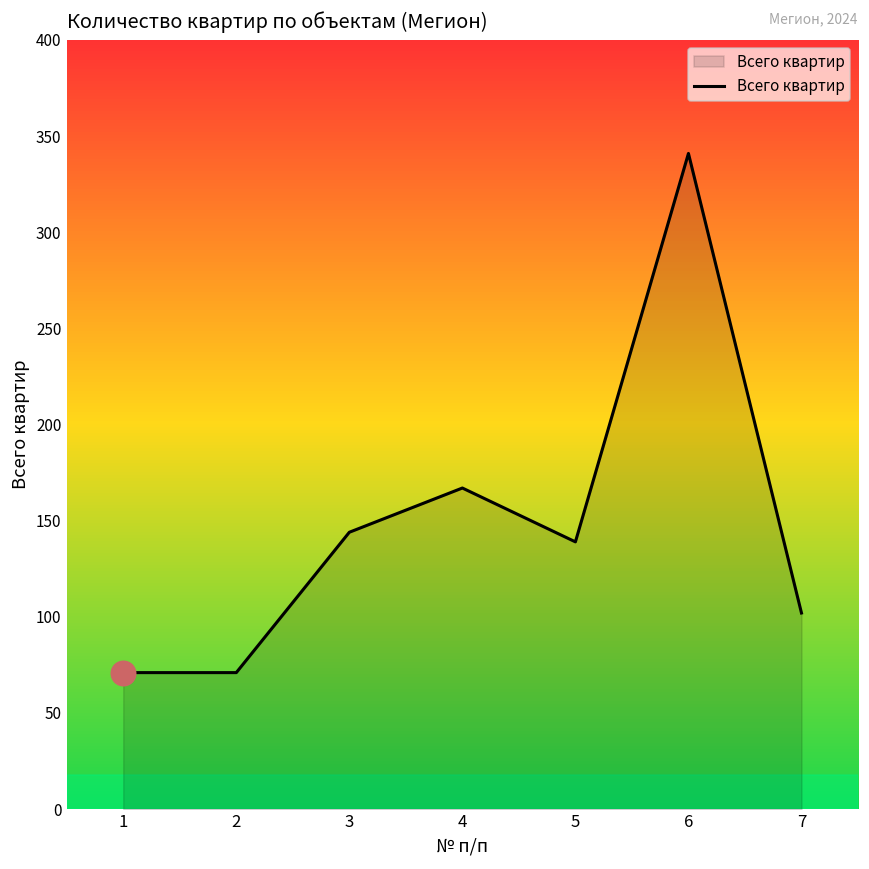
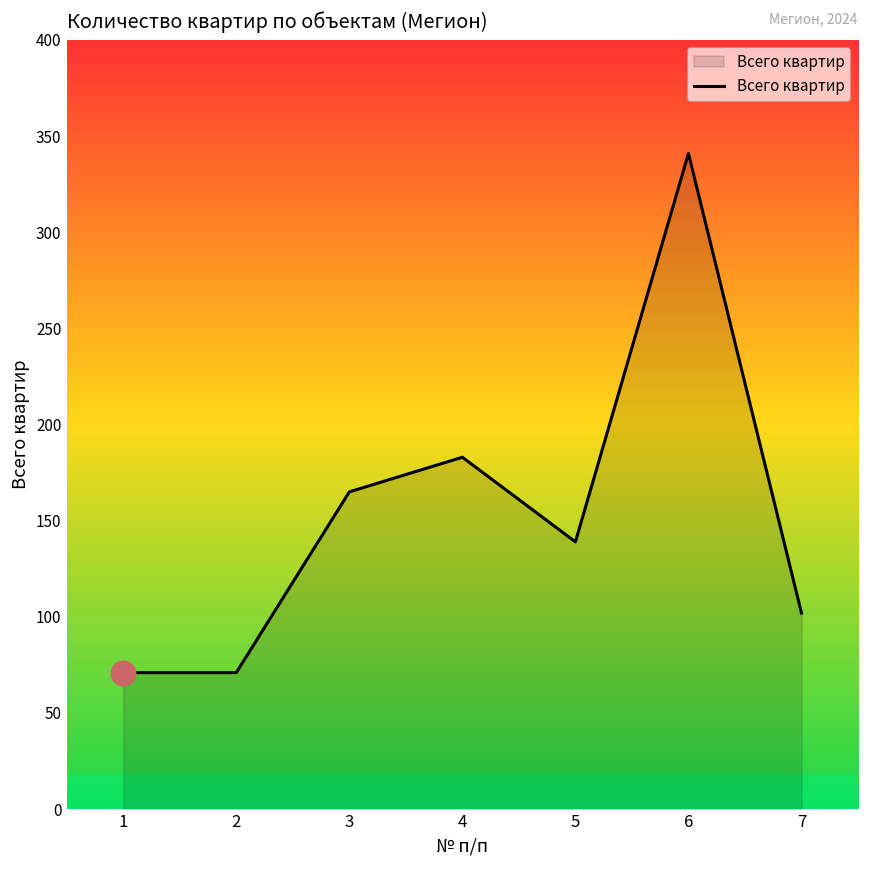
  {
    "Всего квартир": {
      "2": 71,
-     "3": 144,
-     "4": 167,
+     "3": 165,
+     "4": 183,
      "5": 139,
      "6": 341,
      "7": 102
    }
  }
